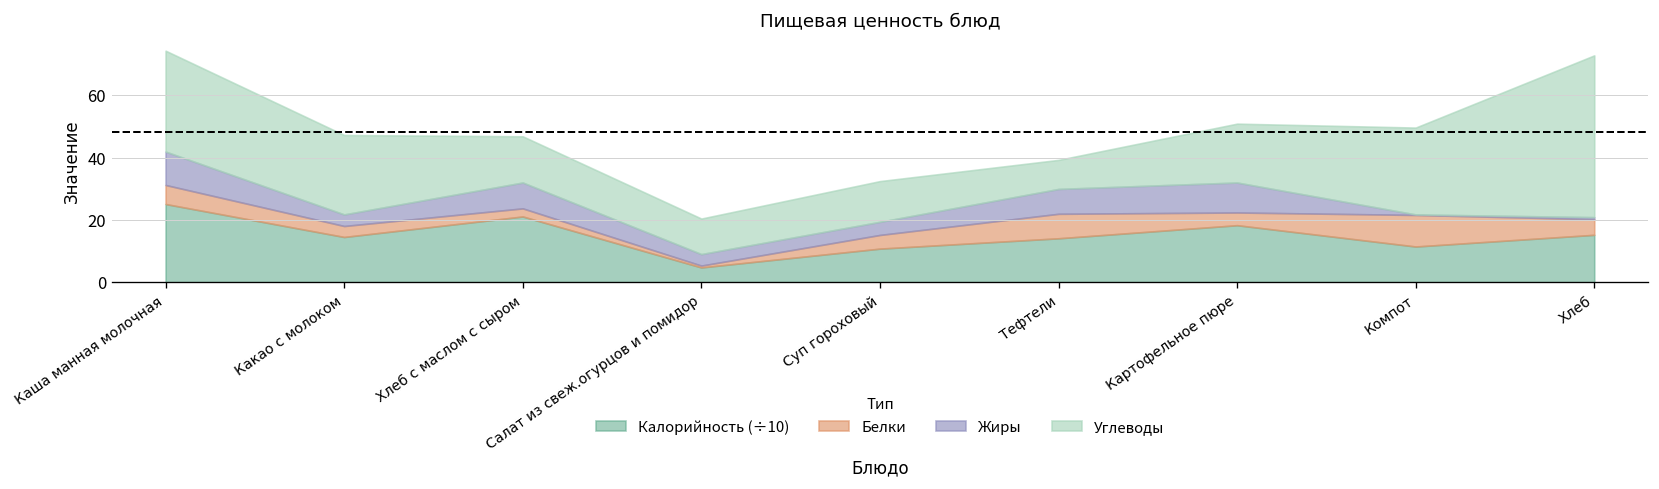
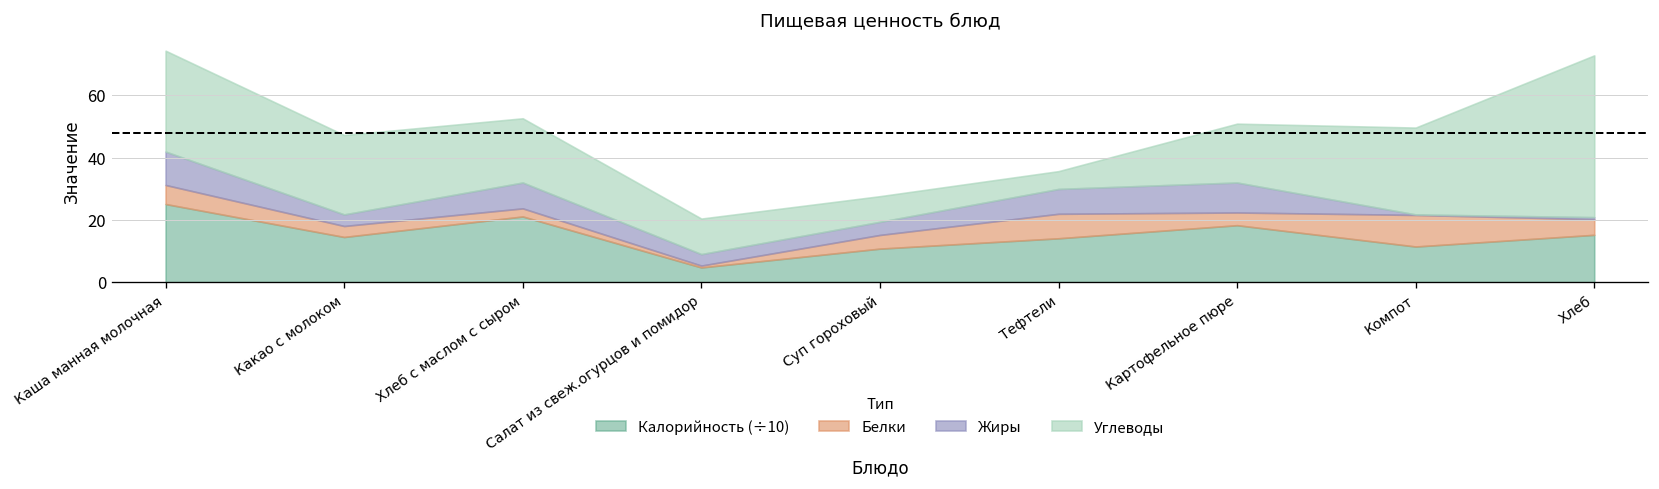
  {
    "Белки": {
      "Каша манная молочная": 6,
      "Какао с молоком": 4,
      "Хлеб с маслом с сыром": 3,
      "Суп гороховый": 4,
      "Тефтели": 8,
      "Картофельное пюре": 4
    },
    "Углеводы": {
      "Каша манная молочная": 32,
      "Какао с молоком": 25,
-     "Хлеб с маслом с сыром": 15,
+     "Хлеб с маслом с сыром": 21,
      "Салат из свеж.огурцов и помидор": 11,
-     "Суп гороховый": 13,
-     "Тефтели": 9,
+     "Суп гороховый": 8,
+     "Тефтели": 6,
      "Картофельное пюре": 19,
      "Компот": 28,
      "Хлеб": 52
    }
  }
